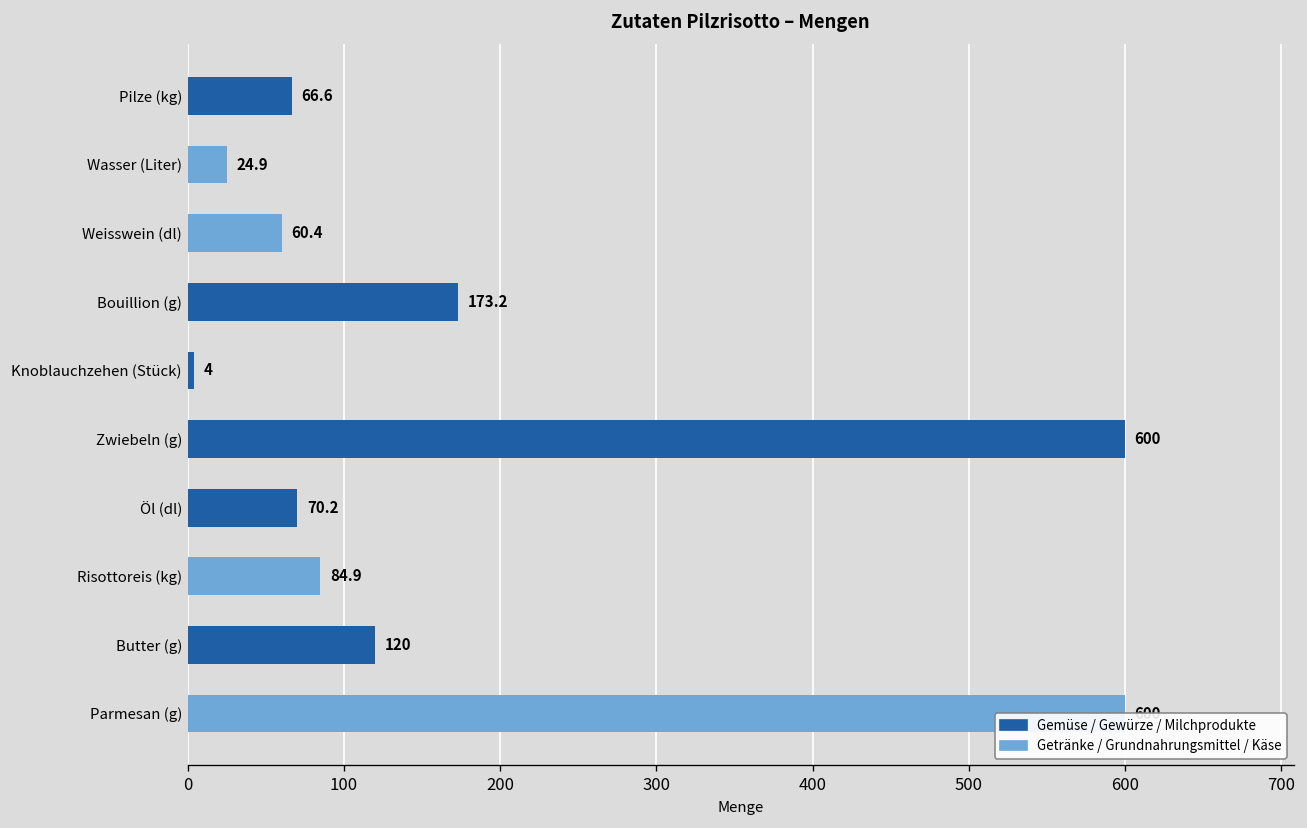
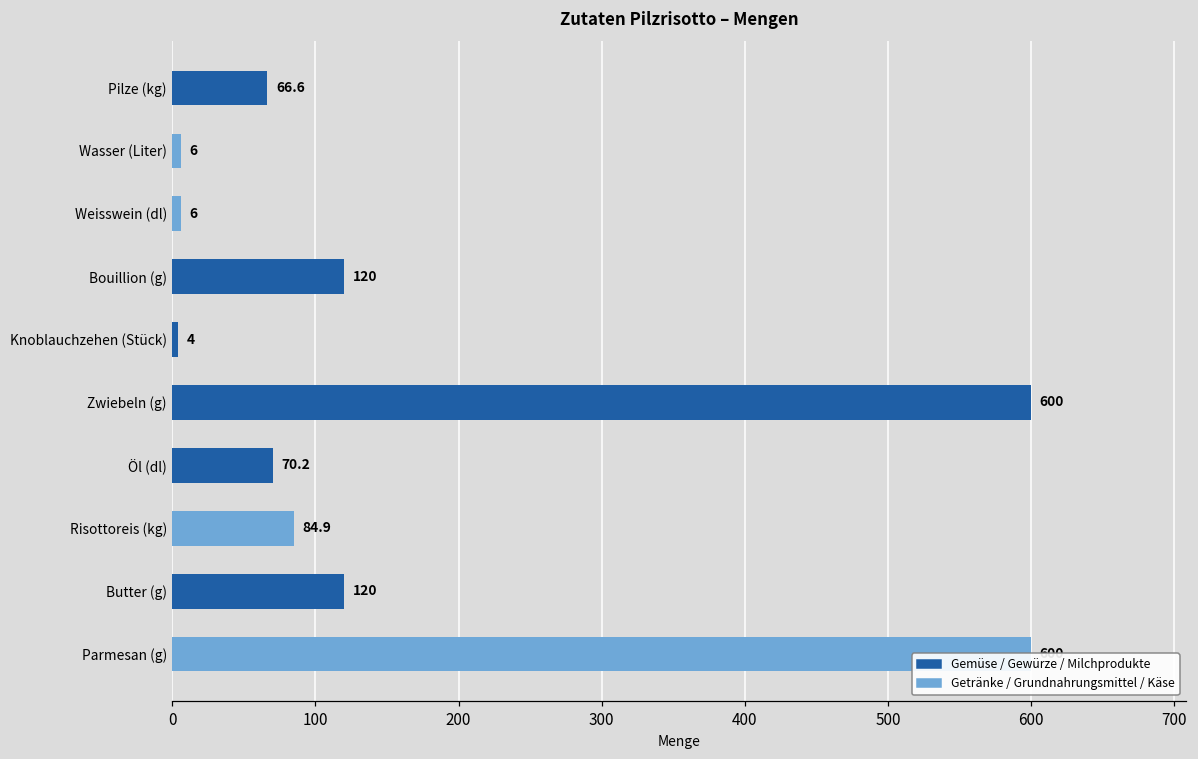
  {
    "Pilze (kg)": 66.6,
-   "Wasser (Liter)": 24.9,
-   "Weisswein (dl)": 60.4,
-   "Bouillion (g)": 173.2,
+   "Wasser (Liter)": 6,
+   "Weisswein (dl)": 6,
+   "Bouillion (g)": 120,
    "Knoblauchzehen (Stück)": 4,
    "Zwiebeln (g)": 600,
    "Öl (dl)": 70.2,
    "Risottoreis (kg)": 84.9,
    "Butter (g)": 120
  }
